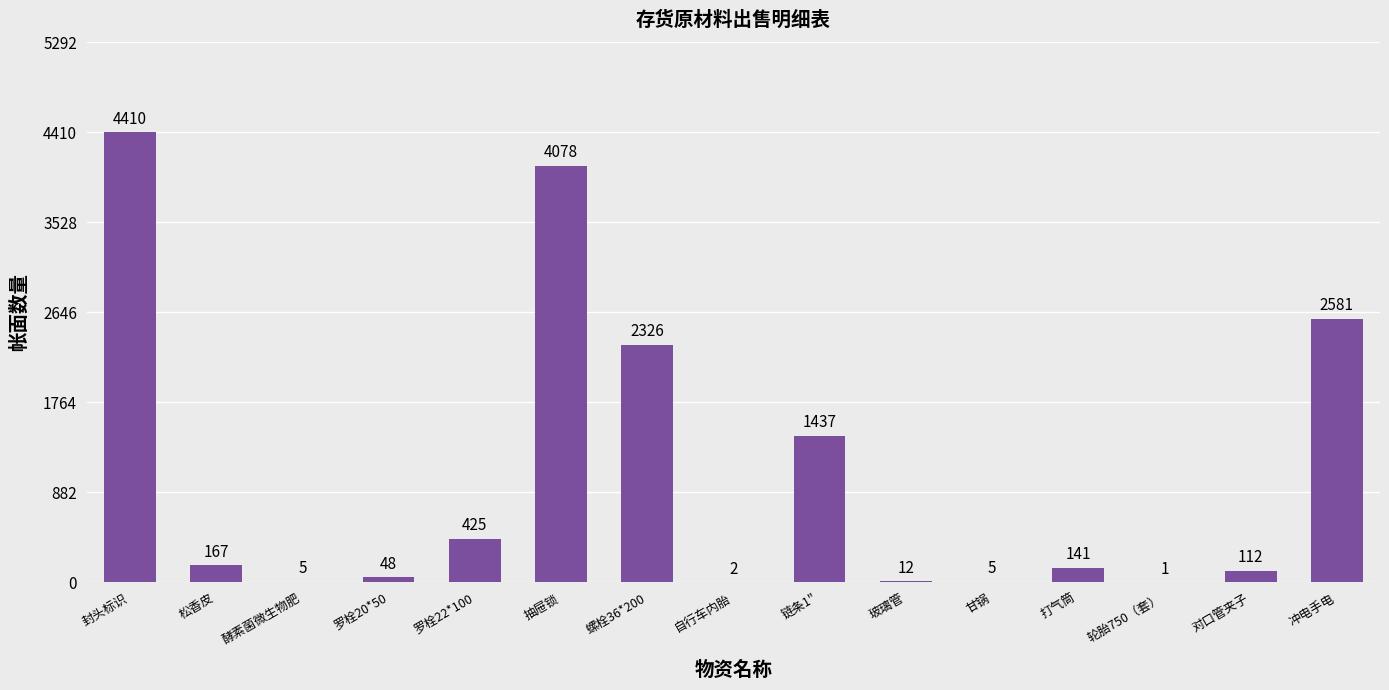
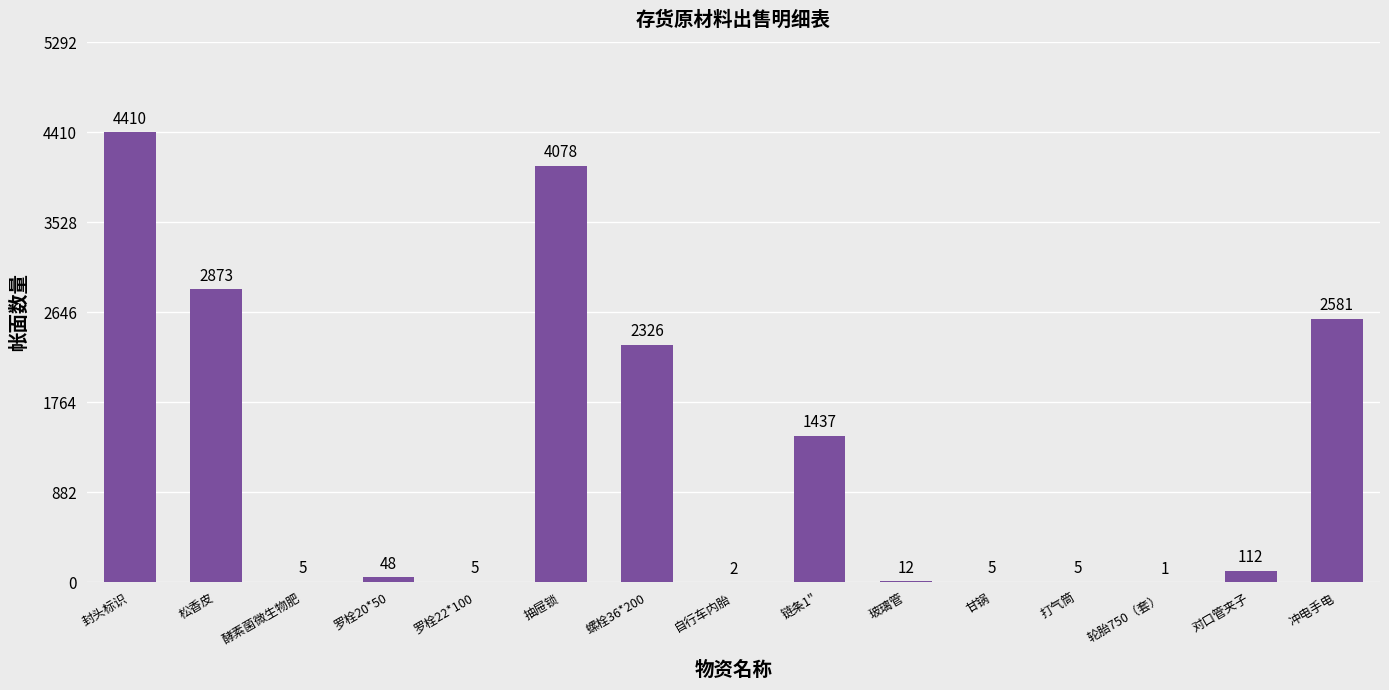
  {
    "封头标识": 4410,
-   "松香皮": 167,
+   "松香皮": 2873,
    "酵素菌微生物肥": 5,
    "罗栓20*50": 48,
-   "罗栓22*100": 425,
+   "罗栓22*100": 5,
    "抽屉锁": 4078,
    "螺栓36*200": 2326,
    "自行车内胎": 2,
    "链条1\"": 1437,
    "玻璃管": 12,
    "甘锅": 5,
-   "打气筒": 141,
+   "打气筒": 5,
    "轮胎750（套）": 1,
    "对口管夹子": 112,
    "冲电手电": 2581
  }
